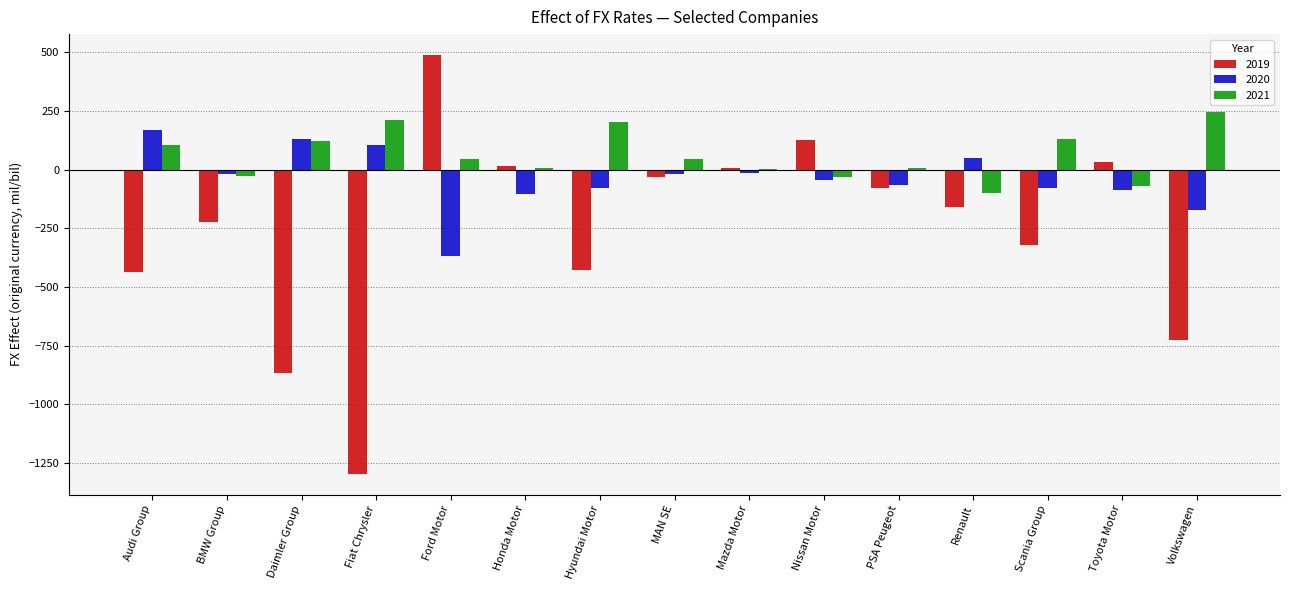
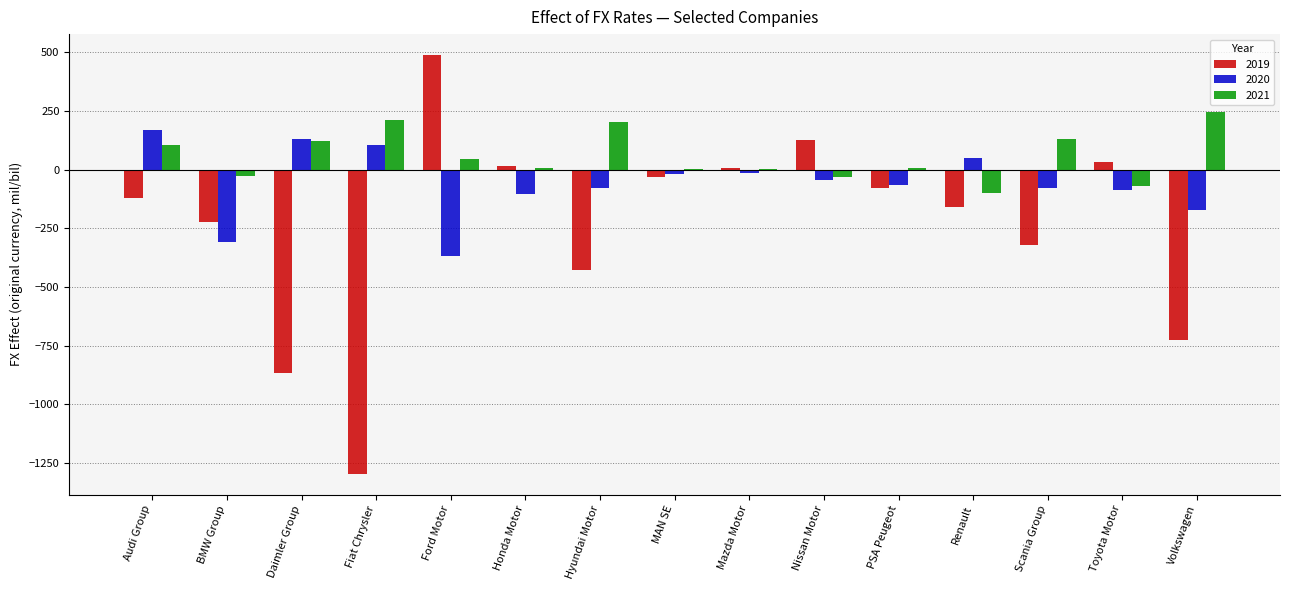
  {
    "2019": {
-     "Audi Group": -440,
+     "Audi Group": -120,
      "BMW Group": -220,
      "Daimler Group": -870,
      "Fiat Chrysler": -1300,
      "Ford Motor": 490,
      "Honda Motor": 20,
      "Hyundai Motor": -430,
      "MAN SE": -30,
      "Nissan Motor": 130,
      "PSA Peugeot": -80,
      "Renault": -160,
      "Scania Group": -320,
      "Toyota Motor": 30,
      "Volkswagen": -730
    },
    "2020": {
      "Audi Group": 170,
-     "BMW Group": -20,
+     "BMW Group": -310,
      "Daimler Group": 130,
      "Fiat Chrysler": 110,
      "Ford Motor": -370,
      "Honda Motor": -100,
      "Hyundai Motor": -80,
      "MAN SE": -20,
      "Mazda Motor": -10,
      "Nissan Motor": -40,
      "PSA Peugeot": -70,
      "Renault": 50,
      "Scania Group": -80,
      "Toyota Motor": -90,
      "Volkswagen": -170
    },
    "2021": {
      "Audi Group": 110,
      "BMW Group": -30,
      "Daimler Group": 120,
      "Fiat Chrysler": 210,
      "Ford Motor": 50,
      "Hyundai Motor": 200,
-     "MAN SE": 50,
+     "MAN SE": 0,
      "Nissan Motor": -30,
      "Renault": -100,
      "Scania Group": 130,
      "Toyota Motor": -70,
      "Volkswagen": 240
    }
  }
